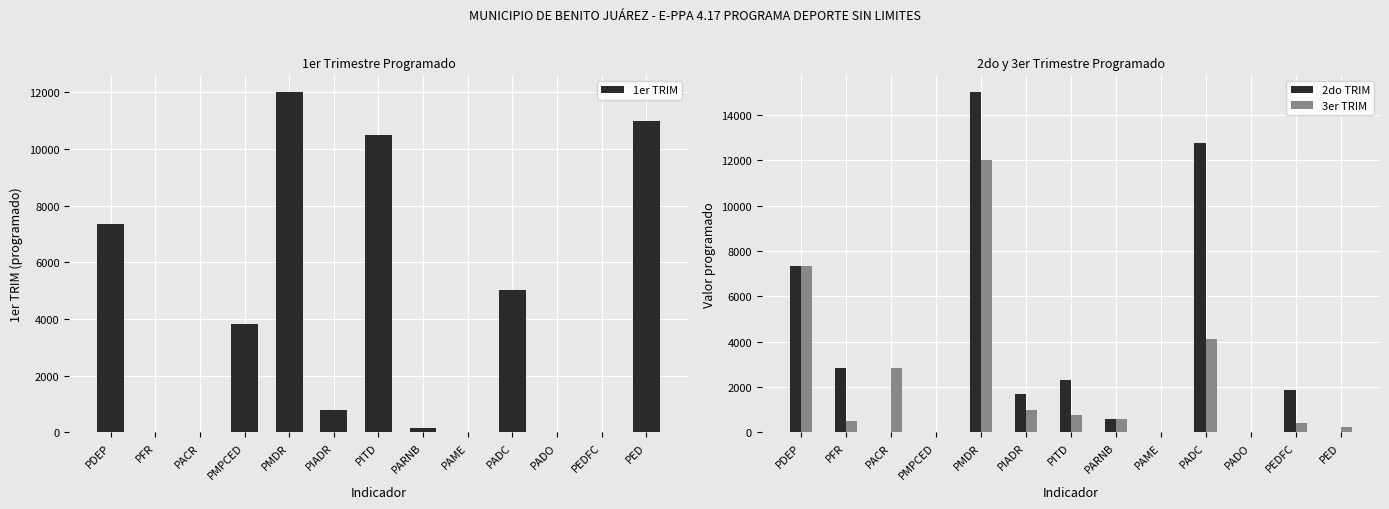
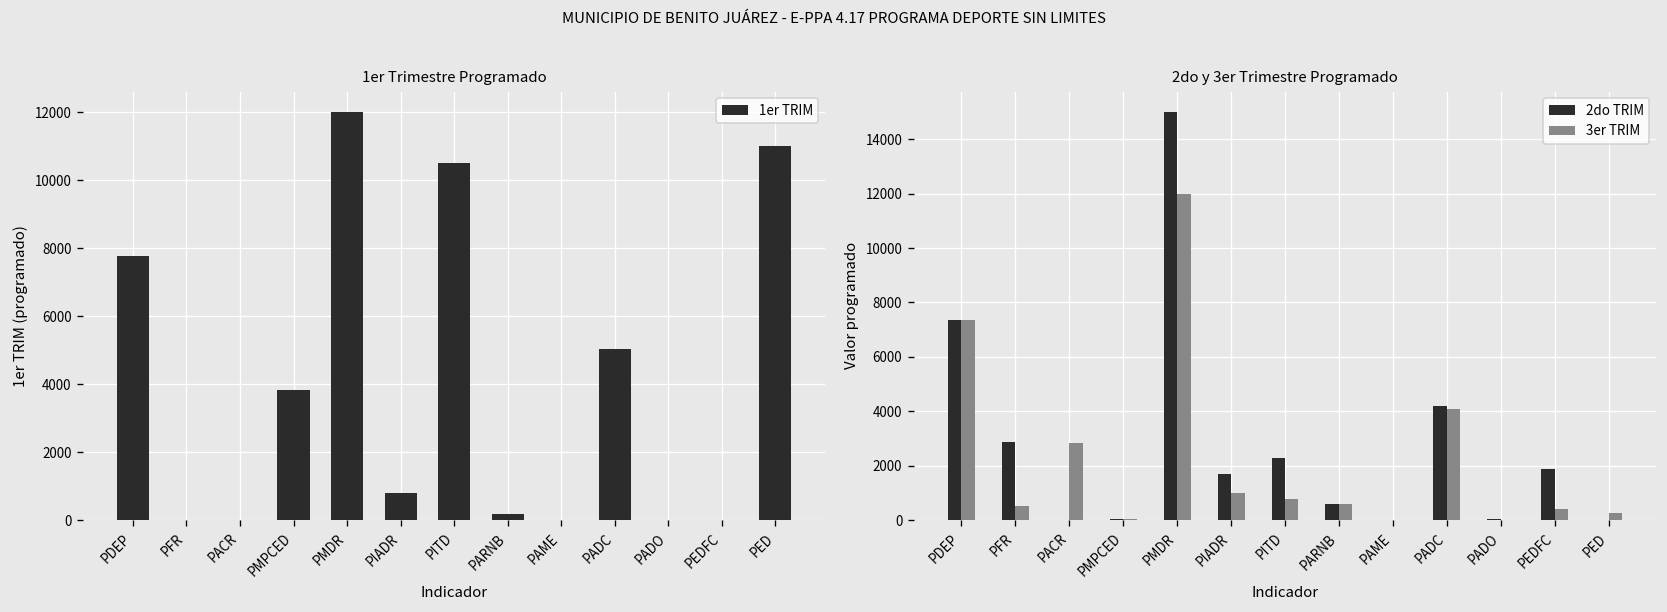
  {
    "1er Trimestre Programado": {
-     "PDEP": 7400,
+     "PDEP": 7800,
      "PMPCED": 3800,
      "PMDR": 12000,
      "PIADR": 800,
      "PITD": 10500,
      "PARNB": 200,
      "PAME": 0,
      "PADC": 5000,
      "PED": 11000
    },
    "2do y 3er Trimestre Programado": {
      "2do TRIM": {
        "PDEP": 7400,
        "PFR": 2900,
        "PMDR": 15000,
        "PIADR": 1700,
        "PITD": 2300,
        "PARNB": 600,
        "PAME": 0,
-       "PADC": 12800,
+       "PADC": 4200,
        "PEDFC": 1900,
        "PED": 0
      },
      "3er TRIM": {
        "PDEP": 7400,
        "PFR": 500,
        "PACR": 2800,
        "PMDR": 12000,
        "PIADR": 1000,
        "PITD": 800,
        "PARNB": 600,
        "PAME": 0,
        "PADC": 4100,
        "PEDFC": 400,
        "PED": 300
      }
    }
  }
